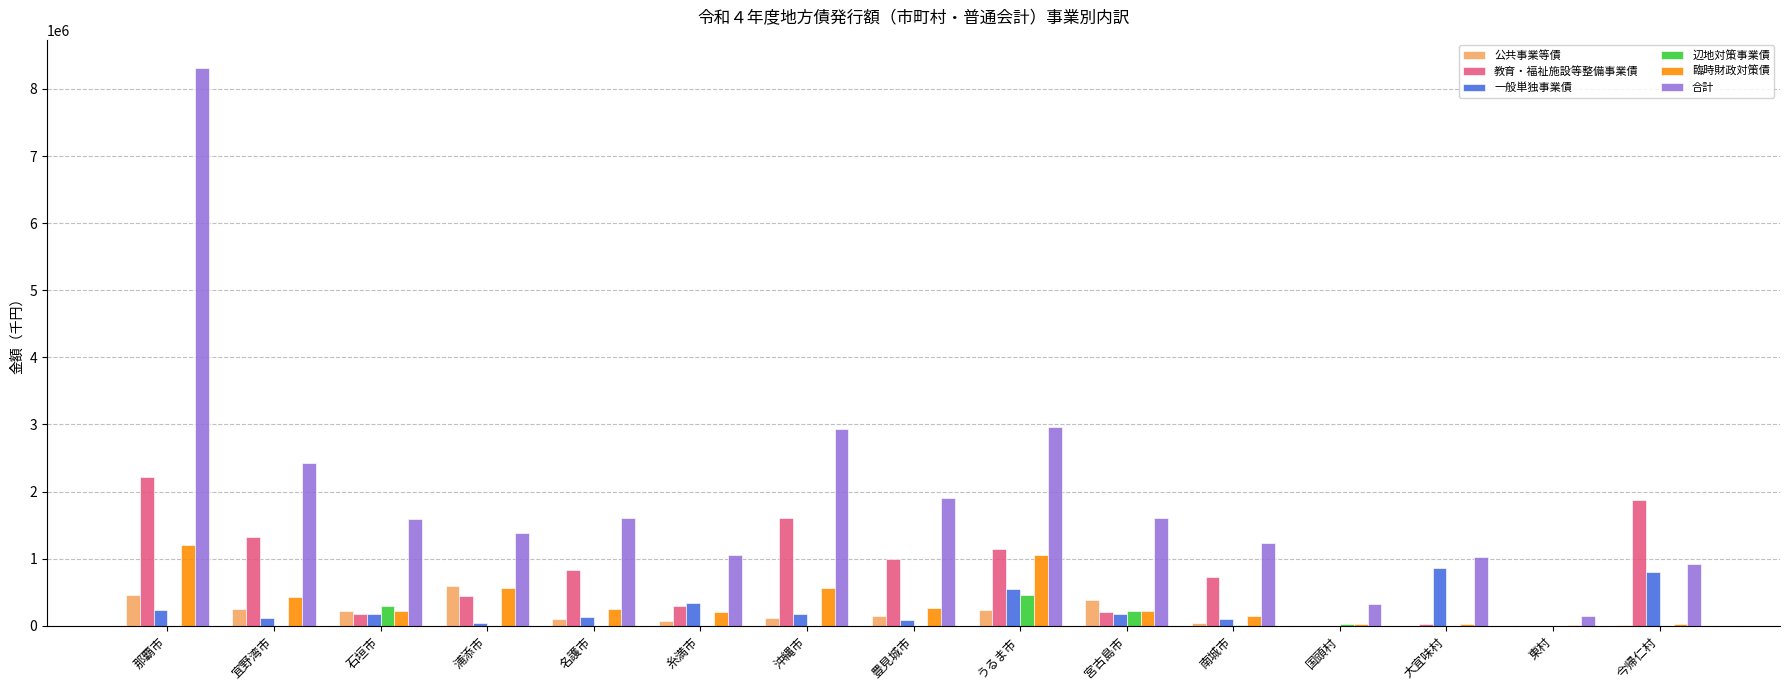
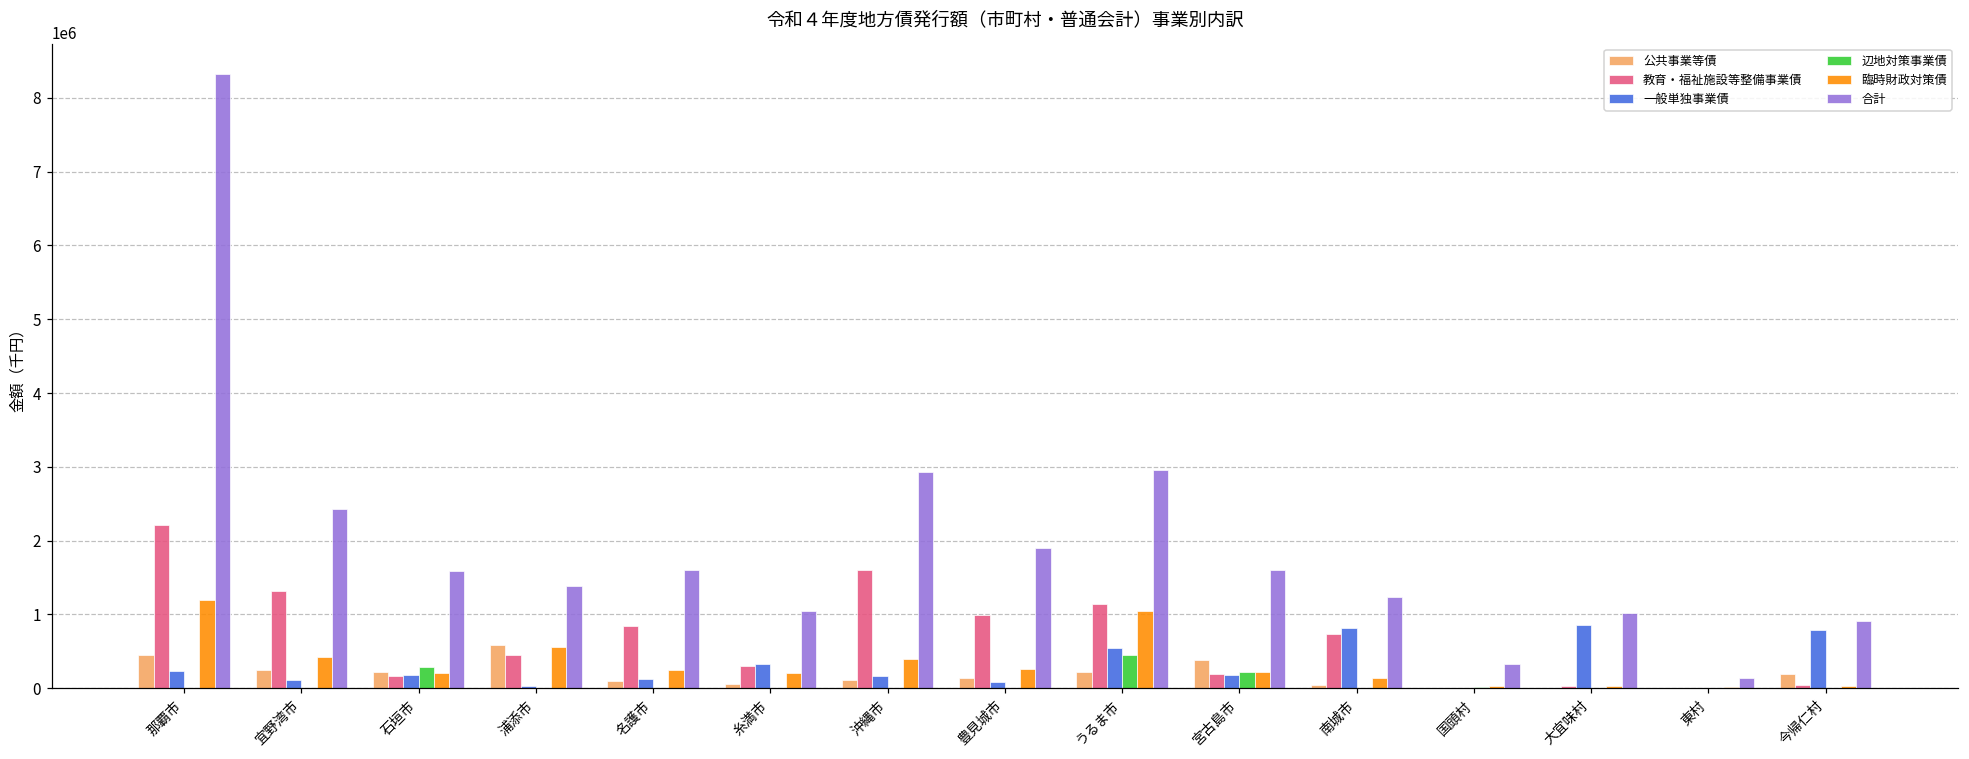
  {
    "公共事業等債": {
      "那覇市": 500000,
      "宜野湾市": 300000,
      "石垣市": 200000,
      "浦添市": 600000,
      "名護市": 100000,
      "糸満市": 100000,
      "沖縄市": 100000,
      "豊見城市": 100000,
      "うるま市": 200000,
      "宮古島市": 400000,
      "南城市": 0,
      "国頭村": 0,
      "大宜味村": 0,
      "東村": 0,
-     "今帰仁村": 0
+     "今帰仁村": 200000
    },
    "教育・福祉施設等整備事業債": {
      "那覇市": 2200000,
      "宜野湾市": 1300000,
      "石垣市": 200000,
      "浦添市": 400000,
      "名護市": 800000,
      "糸満市": 300000,
      "沖縄市": 1600000,
      "豊見城市": 1000000,
      "うるま市": 1100000,
      "宮古島市": 200000,
      "南城市": 700000,
      "国頭村": 0,
      "東村": 0,
-     "今帰仁村": 1900000
+     "今帰仁村": 0
    },
    "一般単独事業債": {
      "那覇市": 200000,
      "宜野湾市": 100000,
      "石垣市": 200000,
      "名護市": 100000,
      "糸満市": 300000,
      "沖縄市": 200000,
      "豊見城市": 100000,
      "うるま市": 500000,
      "宮古島市": 200000,
-     "南城市": 100000,
+     "南城市": 800000,
      "国頭村": 0,
      "大宜味村": 900000,
      "東村": 0,
      "今帰仁村": 800000
    },
    "辺地対策事業債": {
      "那覇市": 0,
      "宜野湾市": 0,
      "石垣市": 300000,
      "浦添市": 0,
      "名護市": 0,
      "糸満市": 0,
      "沖縄市": 0,
      "豊見城市": 0,
      "うるま市": 500000,
      "宮古島市": 200000,
      "大宜味村": 0,
      "東村": 0,
      "今帰仁村": 0
    },
    "臨時財政対策債": {
      "那覇市": 1200000,
      "宜野湾市": 400000,
      "石垣市": 200000,
      "浦添市": 600000,
      "名護市": 300000,
      "糸満市": 200000,
-     "沖縄市": 600000,
+     "沖縄市": 400000,
      "豊見城市": 300000,
      "うるま市": 1000000,
      "宮古島市": 200000,
      "南城市": 100000
    },
    "合計": {
      "那覇市": 8300000,
      "宜野湾市": 2400000,
      "石垣市": 1600000,
      "浦添市": 1400000,
      "名護市": 1600000,
      "糸満市": 1000000,
      "沖縄市": 2900000,
      "豊見城市": 1900000,
      "うるま市": 3000000,
      "宮古島市": 1600000,
      "南城市": 1200000,
      "国頭村": 300000,
      "大宜味村": 1000000,
      "東村": 100000,
      "今帰仁村": 900000
    }
  }
